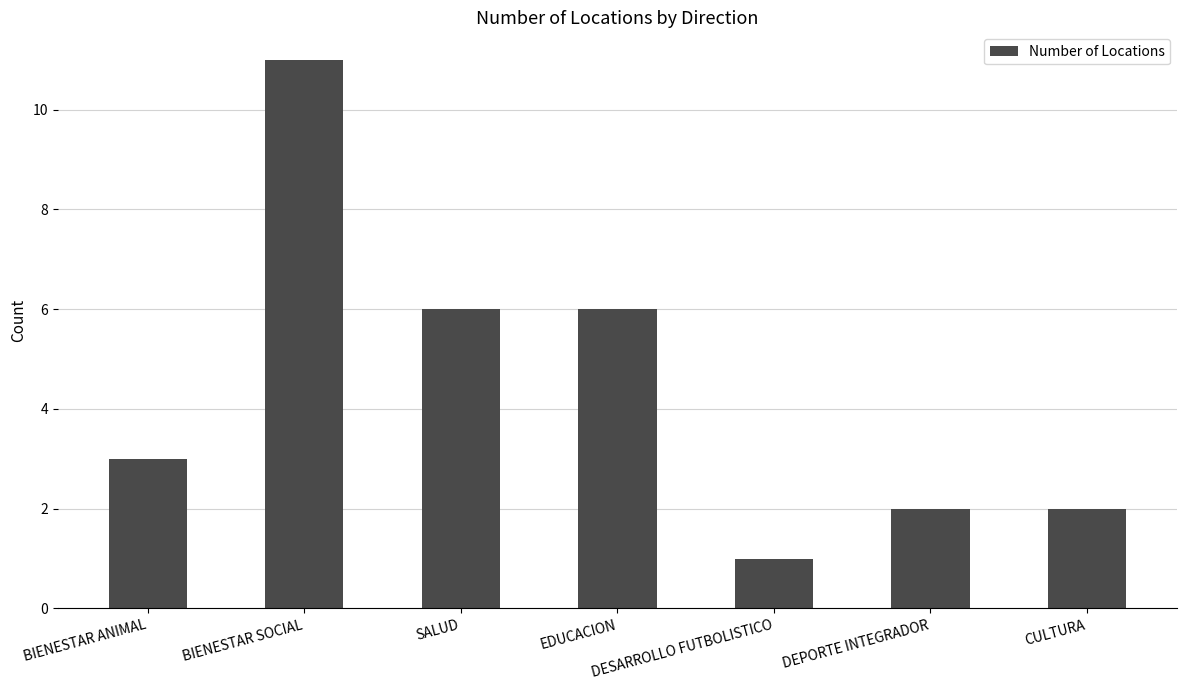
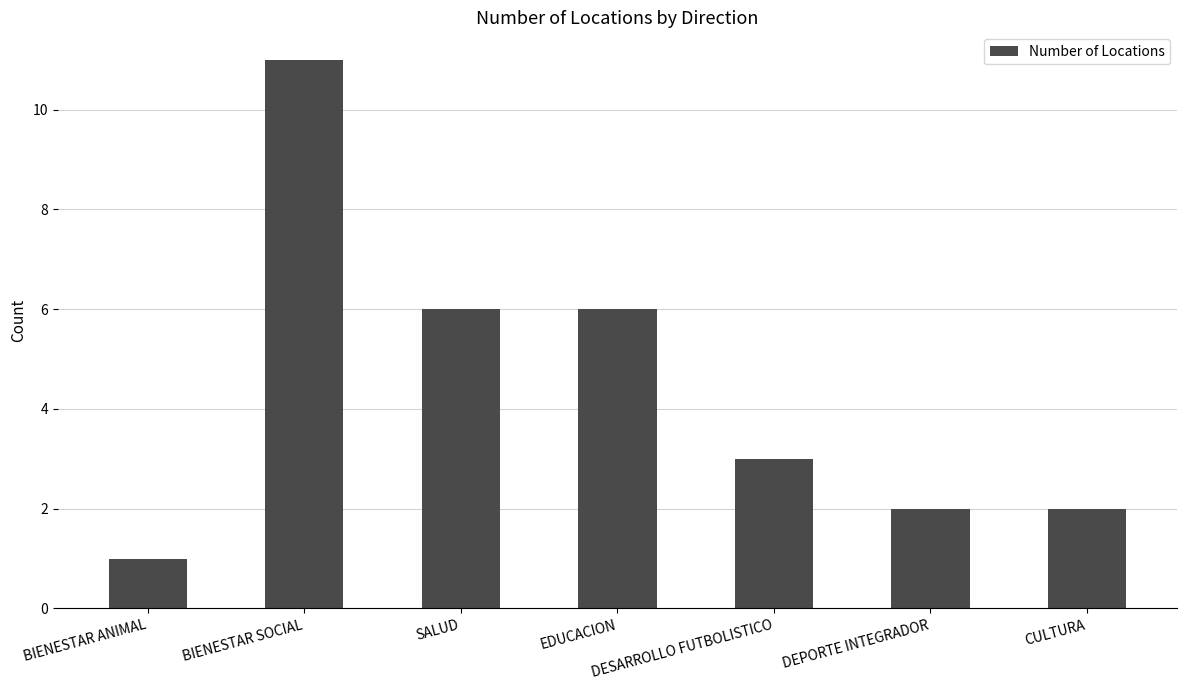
  {
-   "BIENESTAR ANIMAL": 3,
+   "BIENESTAR ANIMAL": 1,
    "BIENESTAR SOCIAL": 11,
    "SALUD": 6,
    "EDUCACION": 6,
-   "DESARROLLO FUTBOLISTICO": 1,
+   "DESARROLLO FUTBOLISTICO": 3,
    "DEPORTE INTEGRADOR": 2,
    "CULTURA": 2
  }
